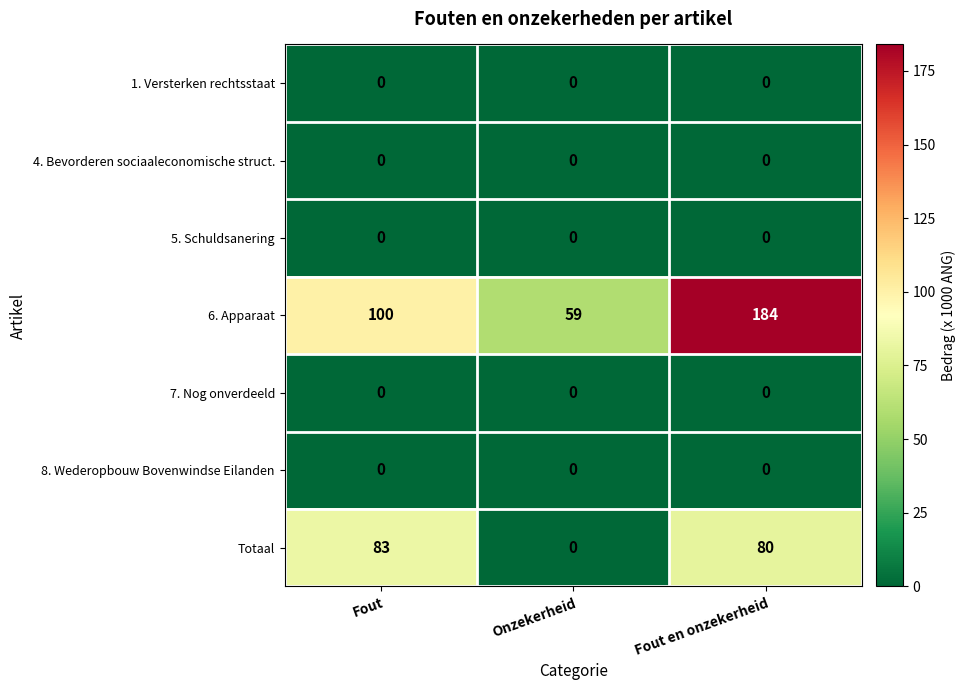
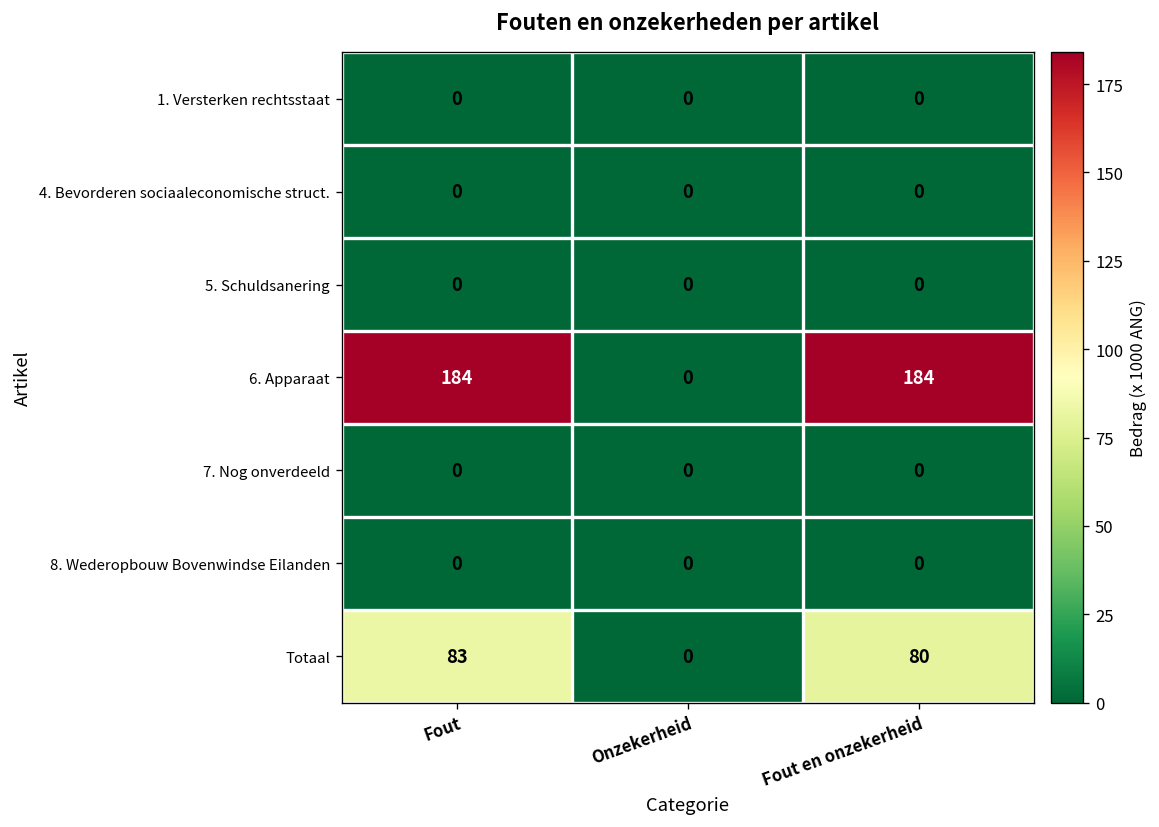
  {
    "1. Versterken rechtsstaat": {
      "Fout": 0,
      "Onzekerheid": 0,
      "Fout en onzekerheid": 0
    },
    "4. Bevorderen sociaaleconomische struct.": {
      "Fout": 0,
      "Onzekerheid": 0,
      "Fout en onzekerheid": 0
    },
    "5. Schuldsanering": {
      "Fout": 0,
      "Onzekerheid": 0,
      "Fout en onzekerheid": 0
    },
    "6. Apparaat": {
-     "Fout": 100,
-     "Onzekerheid": 59,
+     "Fout": 184,
+     "Onzekerheid": 0,
      "Fout en onzekerheid": 184
    },
    "7. Nog onverdeeld": {
      "Fout": 0,
      "Onzekerheid": 0,
      "Fout en onzekerheid": 0
    },
    "8. Wederopbouw Bovenwindse Eilanden": {
      "Fout": 0,
      "Onzekerheid": 0,
      "Fout en onzekerheid": 0
    },
    "Totaal": {
      "Fout": 83,
      "Onzekerheid": 0,
      "Fout en onzekerheid": 80
    }
  }
